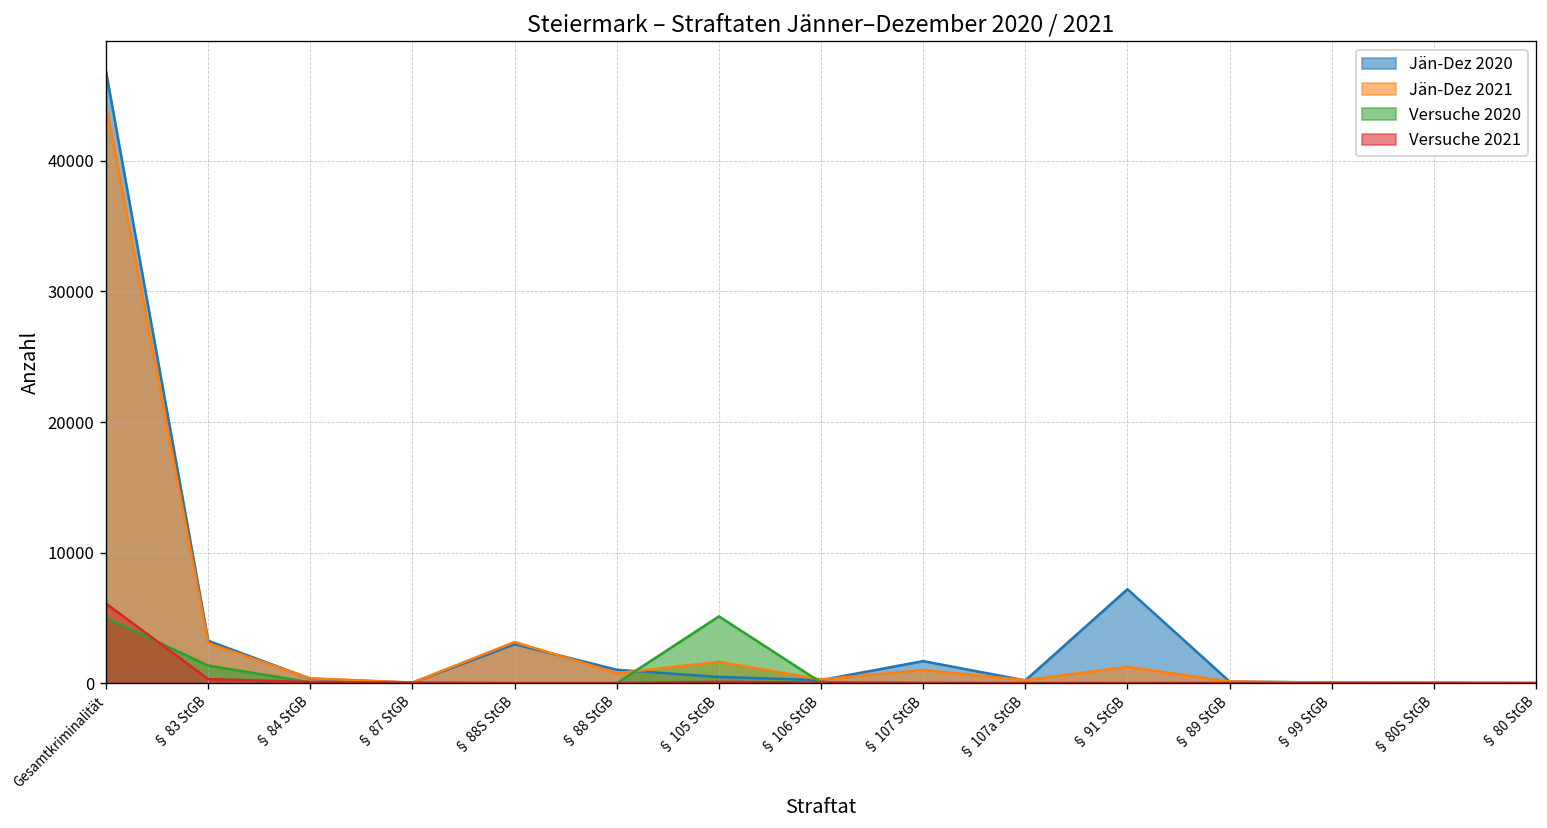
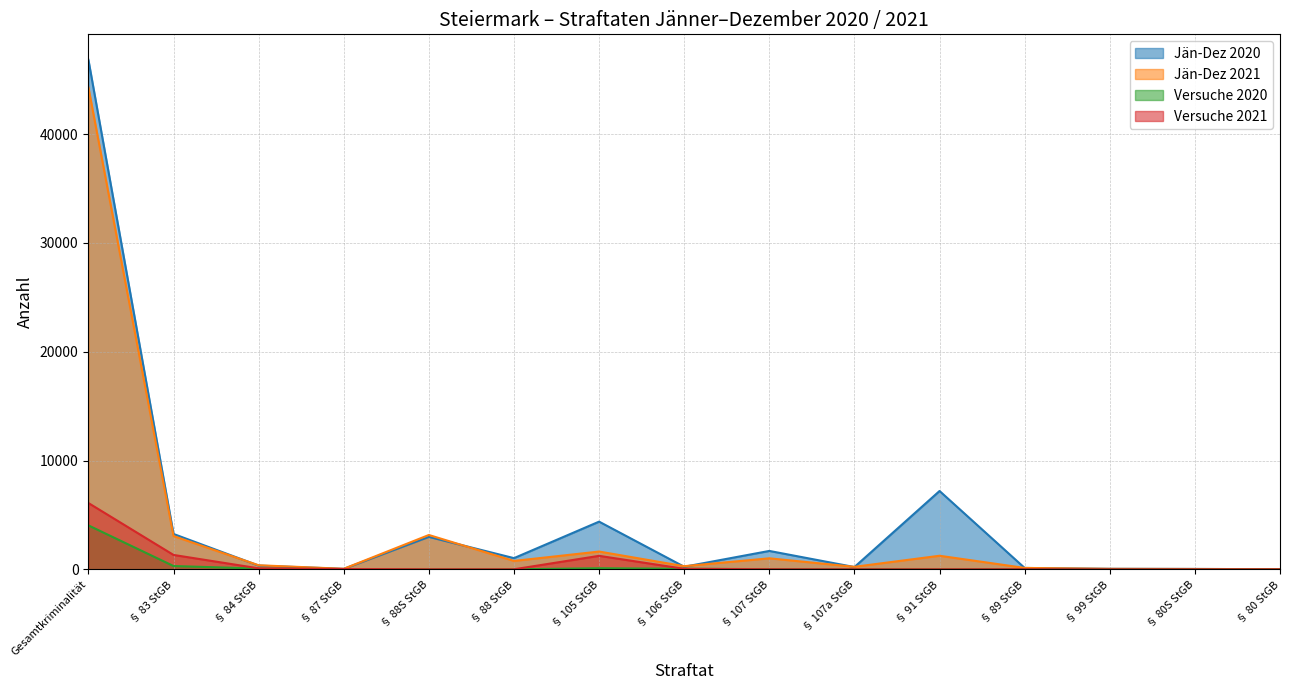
  {
    "Jän-Dez 2020": {
      "Gesamtkriminalität": 46800,
      "§ 88 StGB": 1000,
-     "§ 105 StGB": 500,
+     "§ 105 StGB": 4400,
      "§ 107 StGB": 1700,
      "§ 91 StGB": 7200
    },
    "Jän-Dez 2021": {
      "Gesamtkriminalität": 44300,
      "§ 88 StGB": 800,
      "§ 105 StGB": 1600,
      "§ 107 StGB": 1000,
      "§ 91 StGB": 1200
    },
    "Versuche 2020": {
-     "Gesamtkriminalität": 5000,
-     "§ 83 StGB": 1300,
-     "§ 105 StGB": 5100
+     "Gesamtkriminalität": 4000,
+     "§ 83 StGB": 300,
+     "§ 105 StGB": 100
    },
    "Versuche 2021": {
      "Gesamtkriminalität": 6100,
-     "§ 83 StGB": 300,
-     "§ 105 StGB": 100
+     "§ 83 StGB": 1300,
+     "§ 105 StGB": 1200
    }
  }
